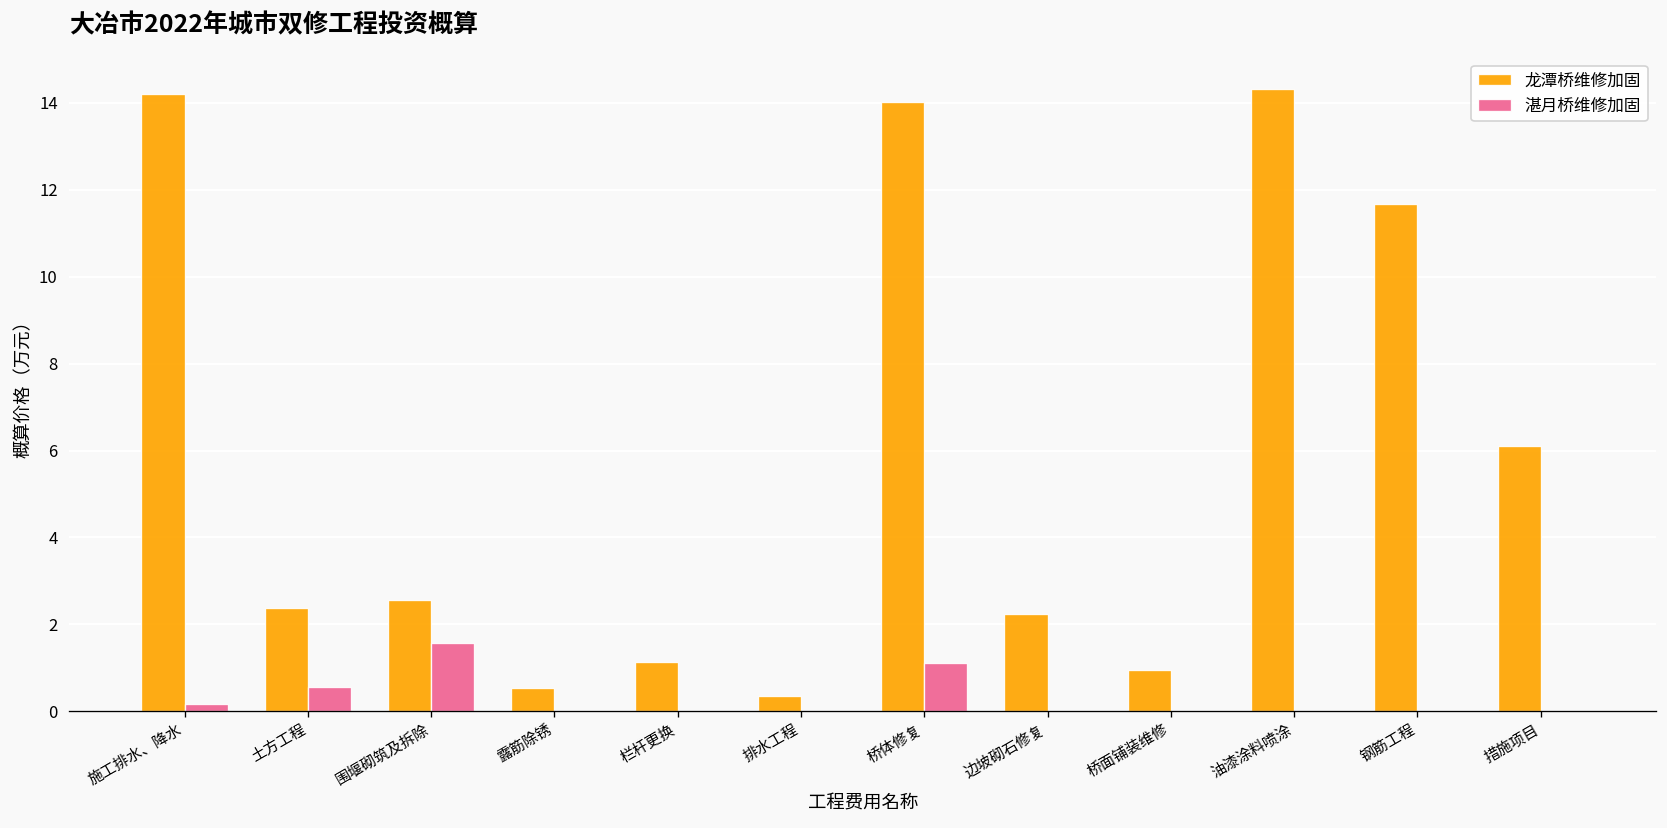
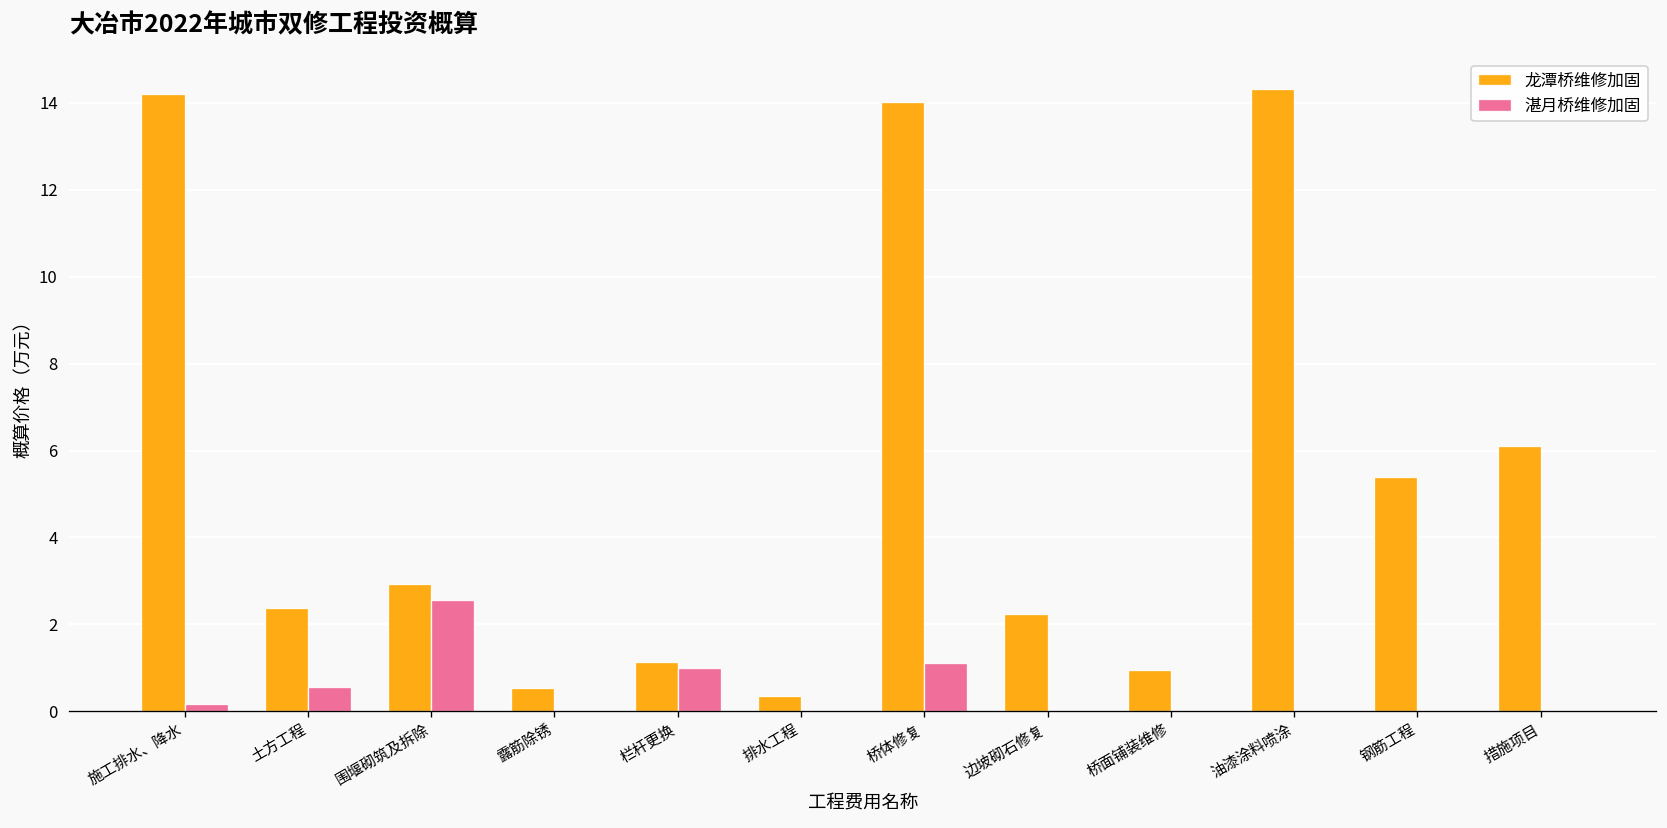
  {
    "龙潭桥维修加固": {
      "施工排水、降水": 14.2,
      "土方工程": 2.4,
-     "围堰砌筑及拆除": 2.6,
+     "围堰砌筑及拆除": 2.9,
      "露筋除锈": 0.5,
      "栏杆更换": 1.1,
      "排水工程": 0.4,
      "桥体修复": 14.0,
      "边坡砌石修复": 2.2,
      "桥面铺装维修": 0.9,
      "油漆涂料喷涂": 14.3,
-     "钢筋工程": 11.7,
+     "钢筋工程": 5.4,
      "措施项目": 6.1
    },
    "湛月桥维修加固": {
      "施工排水、降水": 0.2,
      "土方工程": 0.6,
-     "围堰砌筑及拆除": 1.6,
+     "围堰砌筑及拆除": 2.6,
      "露筋除锈": 0.0,
-     "栏杆更换": 0,
+     "栏杆更换": 1,
      "排水工程": 0.0,
      "桥体修复": 1.1,
      "边坡砌石修复": 0.0,
      "桥面铺装维修": 0.0,
      "油漆涂料喷涂": 0.0,
      "钢筋工程": 0.0,
      "措施项目": 0.0
    }
  }
